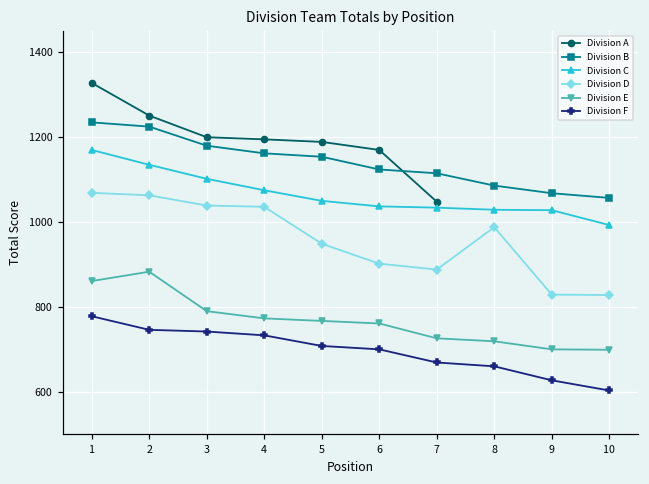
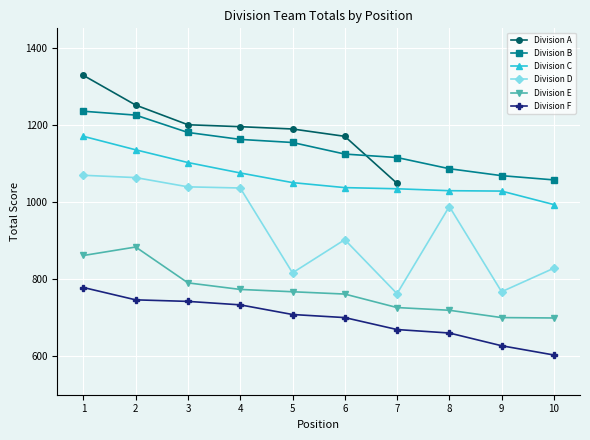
  {
    "Division C": {
      "1": 1170,
      "2": 1140,
      "3": 1100,
      "4": 1080,
      "5": 1050,
      "6": 1040,
      "7": 1030,
      "8": 1030,
      "9": 1030,
      "10": 990
    },
    "Division D": {
      "1": 1070,
      "2": 1060,
      "3": 1040,
      "4": 1040,
-     "5": 950,
+     "5": 820,
      "6": 900,
-     "7": 890,
+     "7": 760,
      "8": 990,
-     "9": 830,
+     "9": 770,
      "10": 830
    },
    "Division E": {
      "1": 860,
      "2": 880,
      "3": 790,
      "4": 770,
      "5": 770,
      "6": 760,
      "7": 730,
      "8": 720,
      "9": 700,
      "10": 700
    },
    "Division F": {
      "1": 780,
      "2": 750,
      "3": 740,
      "4": 730,
      "5": 710,
      "6": 700,
      "7": 670,
      "8": 660,
      "9": 630,
      "10": 600
    }
  }
